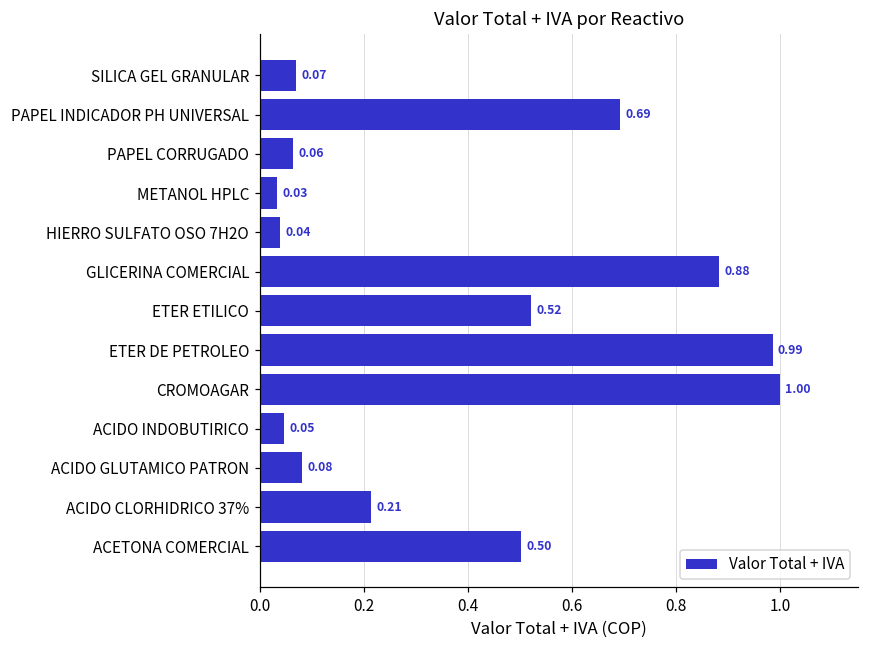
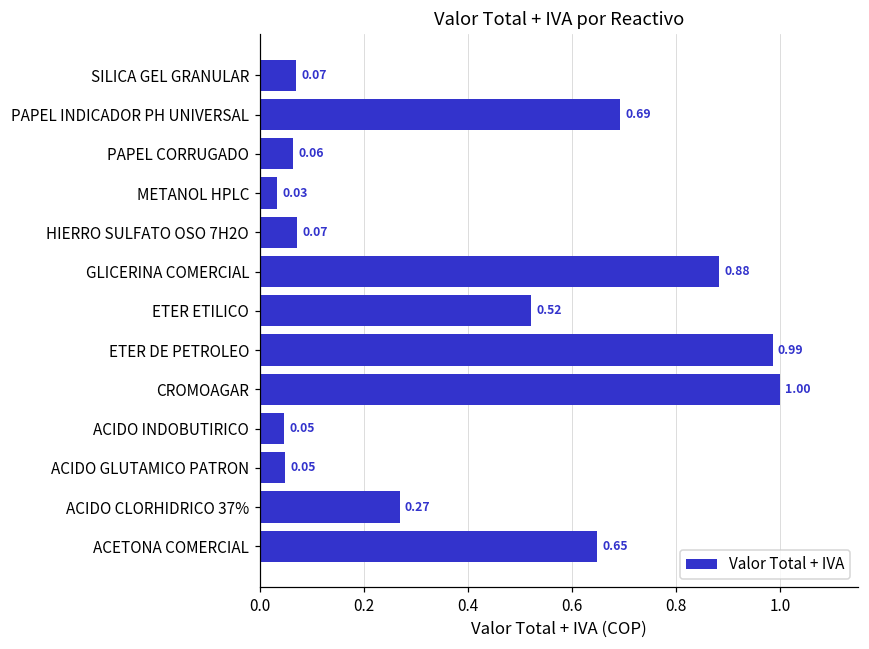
  {
    "SILICA GEL GRANULAR": 0.07,
    "PAPEL INDICADOR PH UNIVERSAL": 0.69,
    "PAPEL CORRUGADO": 0.06,
    "METANOL HPLC": 0.03,
-   "HIERRO SULFATO OSO 7H2O": 0.04,
+   "HIERRO SULFATO OSO 7H2O": 0.07,
    "GLICERINA COMERCIAL": 0.88,
    "ETER ETILICO": 0.52,
    "ETER DE PETROLEO": 0.99,
    "CROMOAGAR": 1.00,
    "ACIDO INDOBUTIRICO": 0.05,
-   "ACIDO GLUTAMICO PATRON": 0.08,
-   "ACIDO CLORHIDRICO 37%": 0.21,
-   "ACETONA COMERCIAL": 0.50
+   "ACIDO GLUTAMICO PATRON": 0.05,
+   "ACIDO CLORHIDRICO 37%": 0.27,
+   "ACETONA COMERCIAL": 0.65
  }
